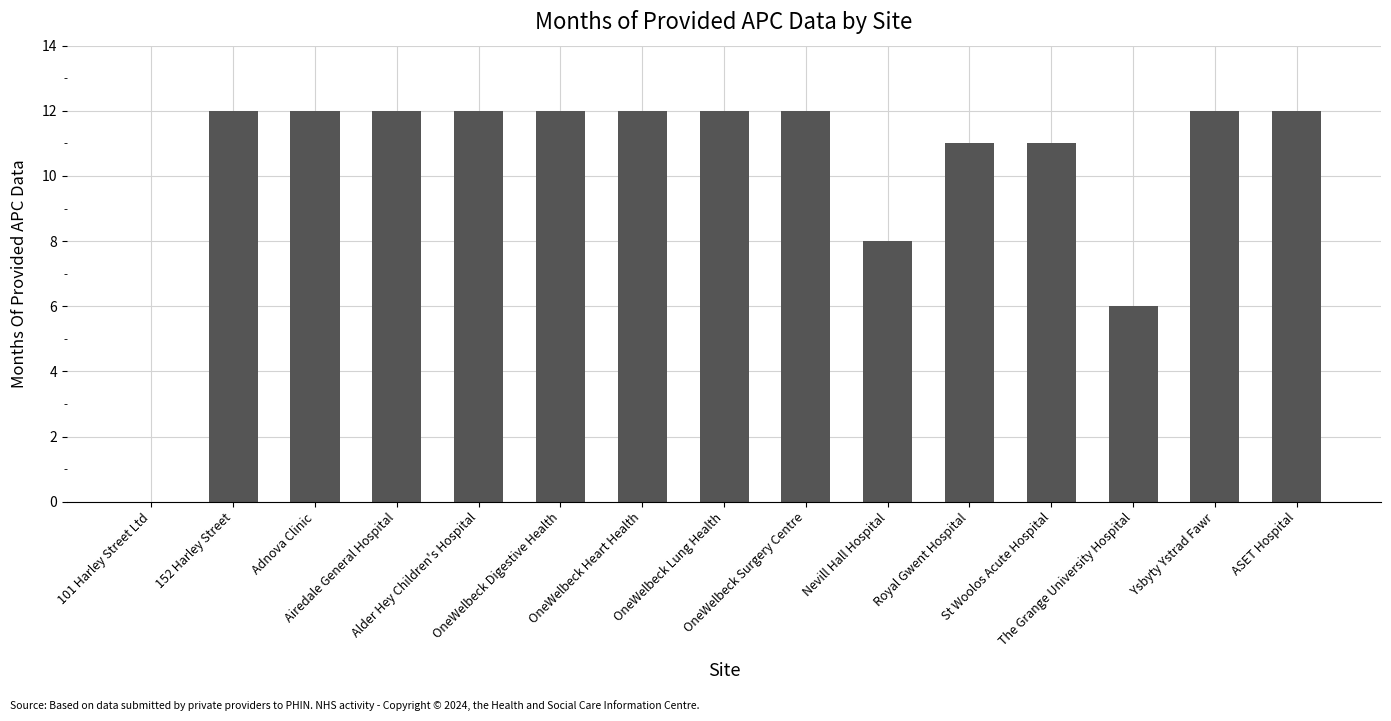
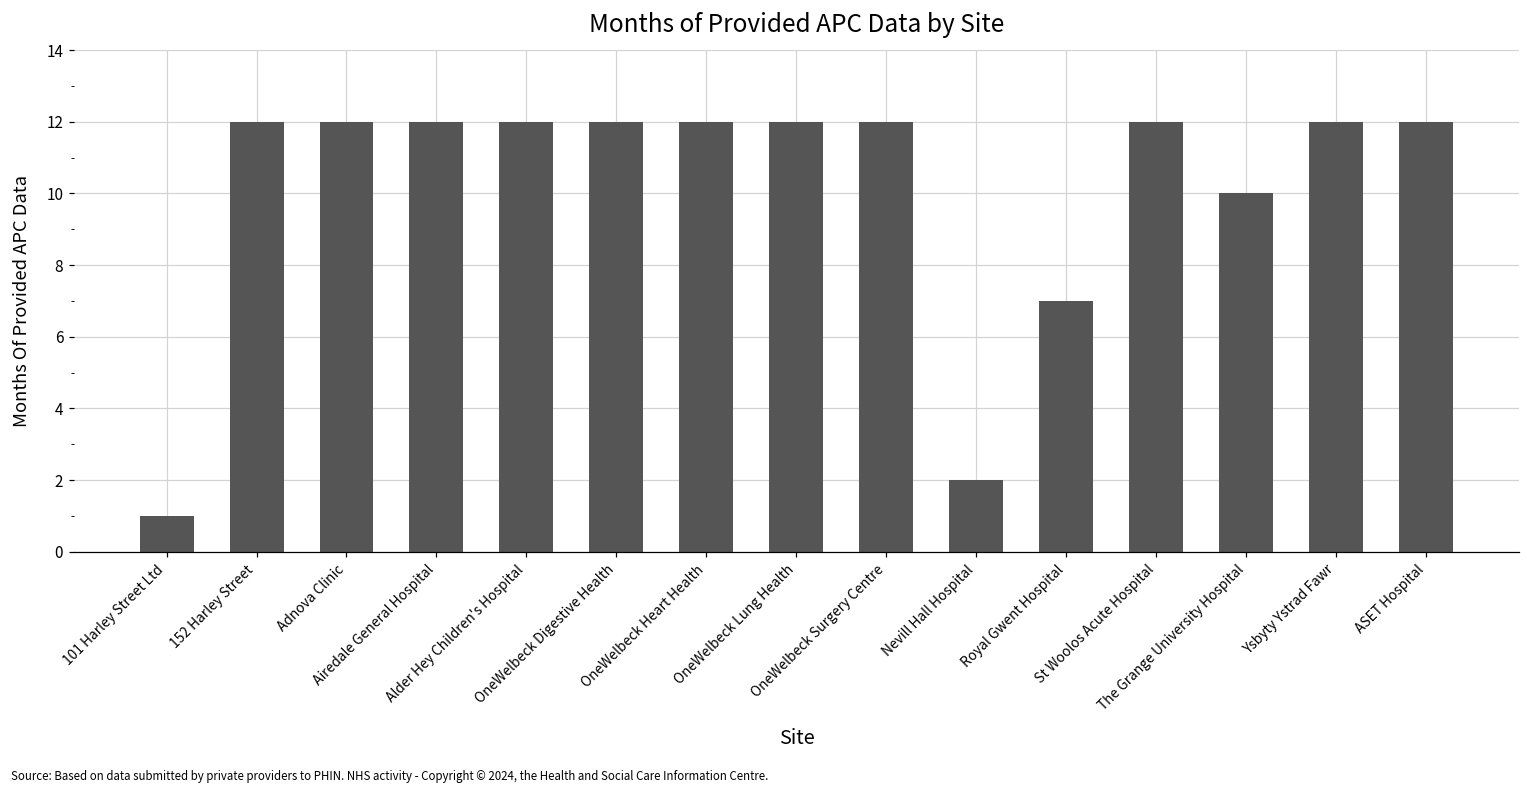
  {
-   "101 Harley Street Ltd": 0,
+   "101 Harley Street Ltd": 1,
    "152 Harley Street": 12,
    "Adnova Clinic": 12,
    "Airedale General Hospital": 12,
    "Alder Hey Children's Hospital": 12,
    "OneWelbeck Digestive Health": 12,
    "OneWelbeck Heart Health": 12,
    "OneWelbeck Lung Health": 12,
    "OneWelbeck Surgery Centre": 12,
-   "Nevill Hall Hospital": 8,
-   "Royal Gwent Hospital": 11,
-   "St Woolos Acute Hospital": 11,
-   "The Grange University Hospital": 6,
+   "Nevill Hall Hospital": 2,
+   "Royal Gwent Hospital": 7,
+   "St Woolos Acute Hospital": 12,
+   "The Grange University Hospital": 10,
    "Ysbyty Ystrad Fawr": 12,
    "ASET Hospital": 12
  }
